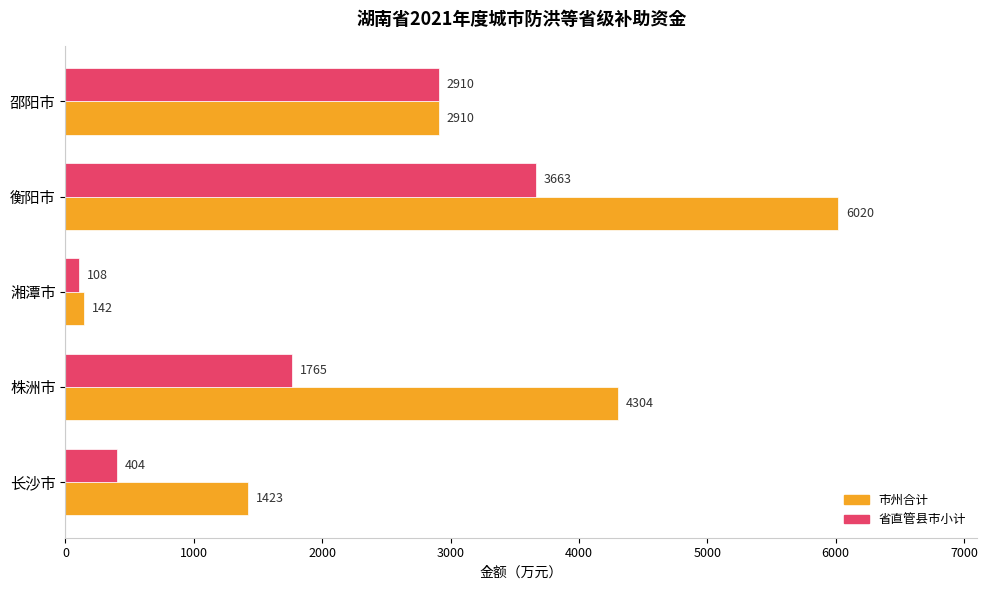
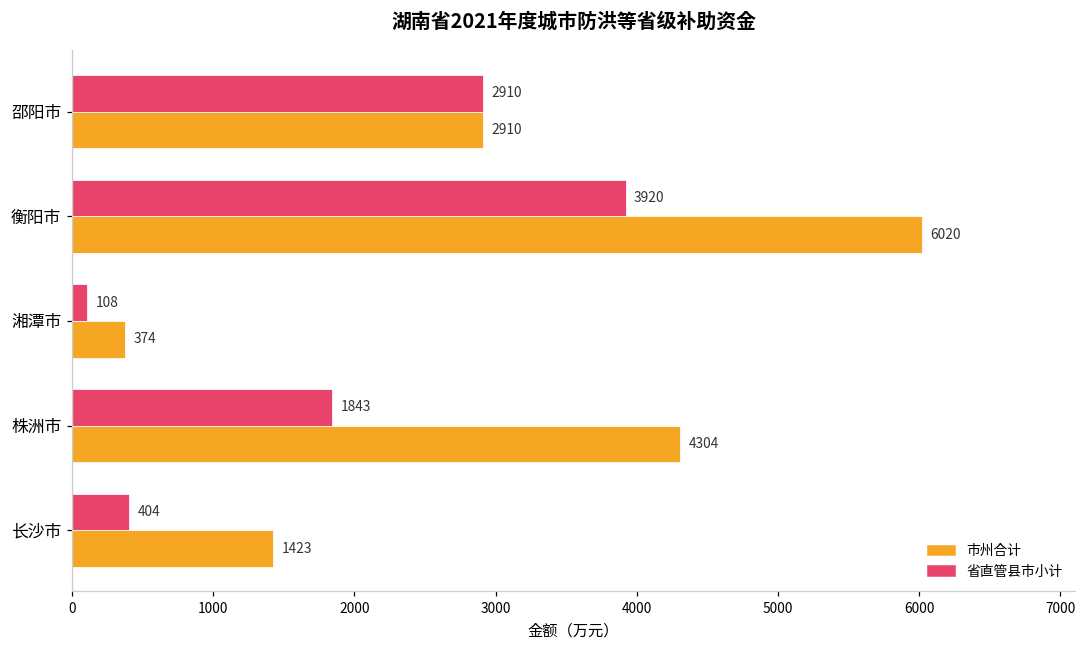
  {
    "市州合计": {
      "邵阳市": 2910,
      "衡阳市": 6020,
-     "湘潭市": 142,
+     "湘潭市": 374,
      "株洲市": 4304,
      "长沙市": 1423
    },
    "省直管县市小计": {
      "邵阳市": 2910,
-     "衡阳市": 3663,
+     "衡阳市": 3920,
      "湘潭市": 108,
-     "株洲市": 1765,
+     "株洲市": 1843,
      "长沙市": 404
    }
  }
